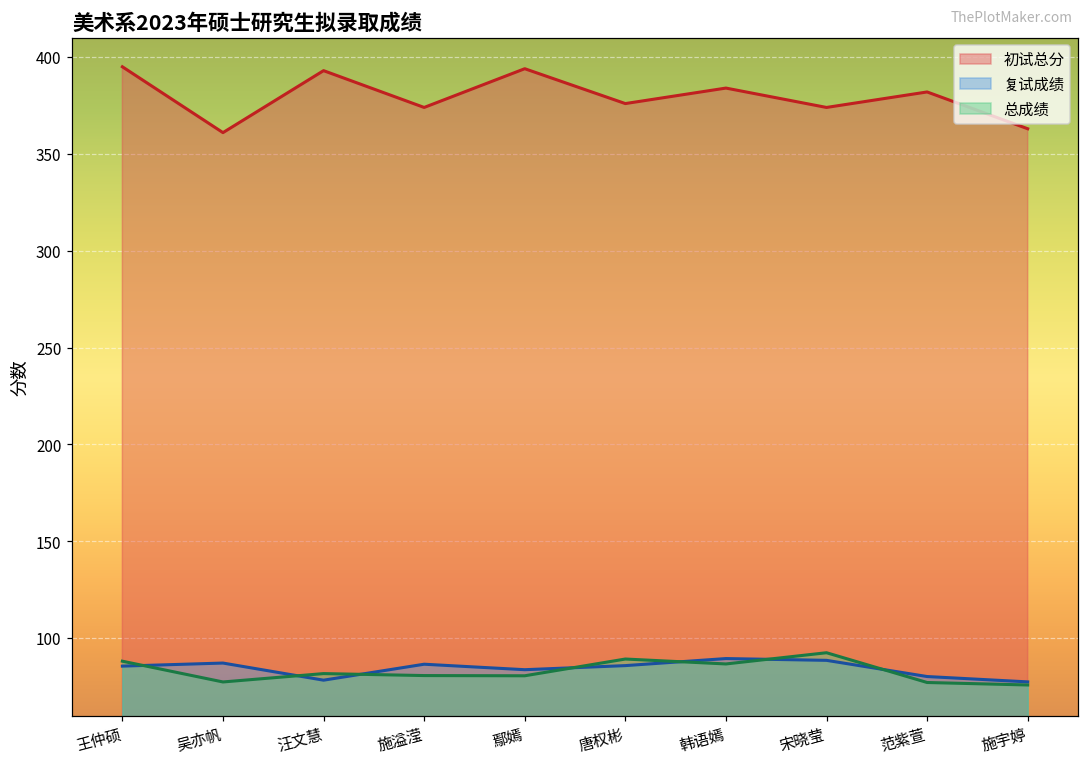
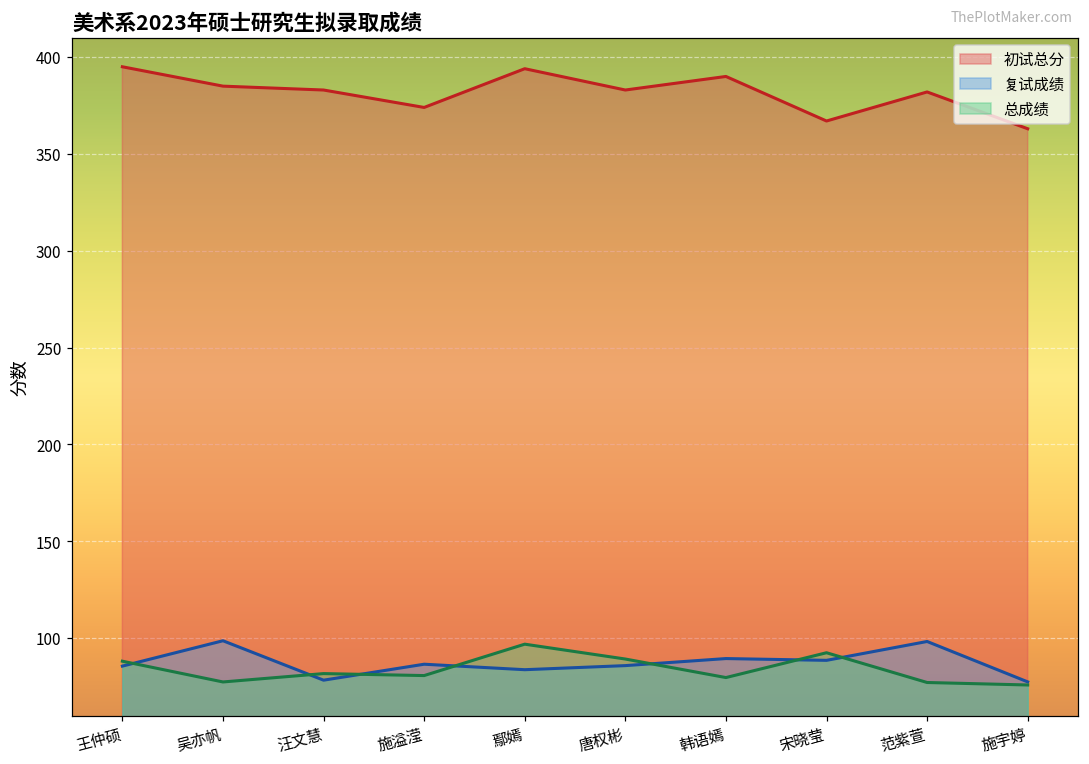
  {
    "初试总分": {
      "王仲硕": 395,
-     "吴亦帆": 361,
-     "汪文慧": 393,
+     "吴亦帆": 385,
+     "汪文慧": 383,
      "施溢滢": 374,
      "鄢嫣": 394,
-     "唐权彬": 376,
-     "韩语嫣": 384,
-     "宋晓莹": 374,
+     "唐权彬": 383,
+     "韩语嫣": 390,
+     "宋晓莹": 367,
      "范紫萱": 382,
      "施宇婷": 363
    },
    "复试成绩": {
      "王仲硕": 86,
-     "吴亦帆": 87,
+     "吴亦帆": 99,
      "汪文慧": 78,
      "施溢滢": 87,
      "鄢嫣": 84,
      "唐权彬": 86,
      "韩语嫣": 89,
      "宋晓莹": 89,
-     "范紫萱": 80,
+     "范紫萱": 98,
      "施宇婷": 77
    },
    "总成绩": {
      "王仲硕": 88,
      "吴亦帆": 77,
      "汪文慧": 82,
      "施溢滢": 81,
-     "鄢嫣": 81,
+     "鄢嫣": 97,
      "唐权彬": 89,
-     "韩语嫣": 87,
+     "韩语嫣": 80,
      "宋晓莹": 92,
      "范紫萱": 77,
      "施宇婷": 76
    }
  }
